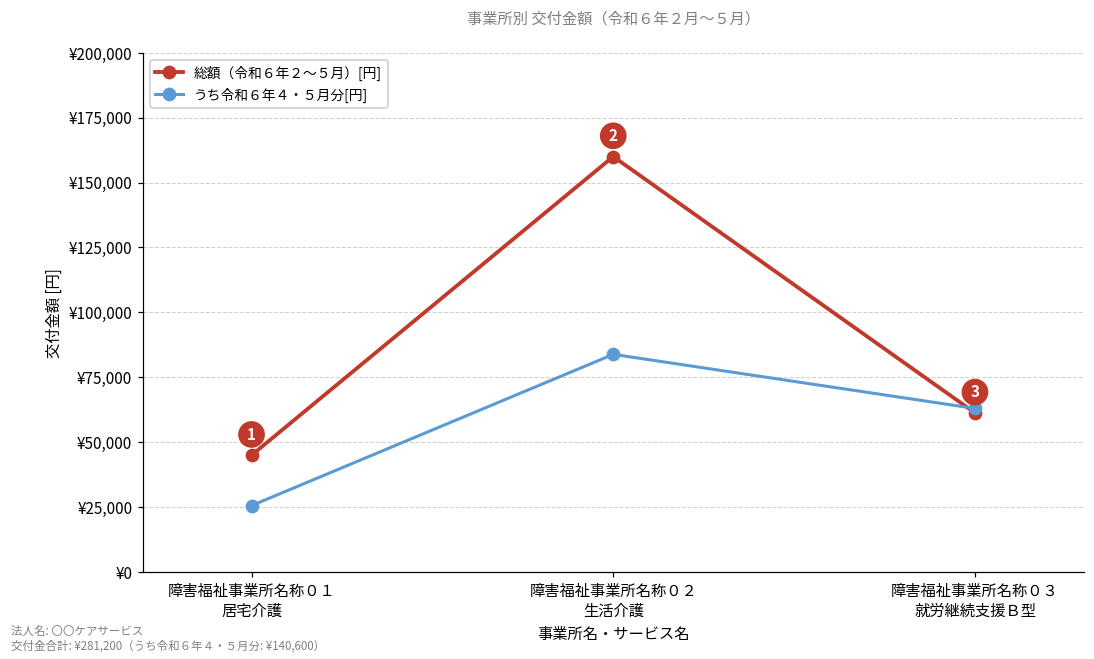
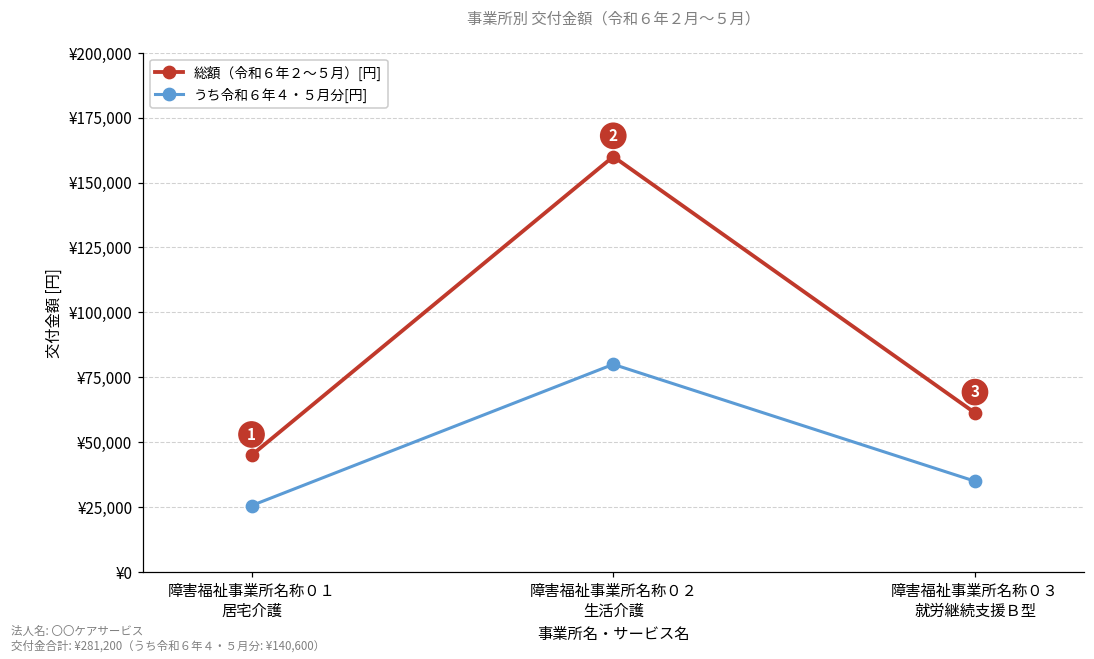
  {
    "うち令和６年４・５月分[円]": {
      "障害福祉事業所名称０１ 居宅介護": "¥26,000",
-     "障害福祉事業所名称０２ 生活介護": "¥84,000",
-     "障害福祉事業所名称０３ 就労継続支援Ｂ型": "¥63,000"
+     "障害福祉事業所名称０２ 生活介護": "¥80,000",
+     "障害福祉事業所名称０３ 就労継続支援Ｂ型": "¥35,000"
    }
  }
